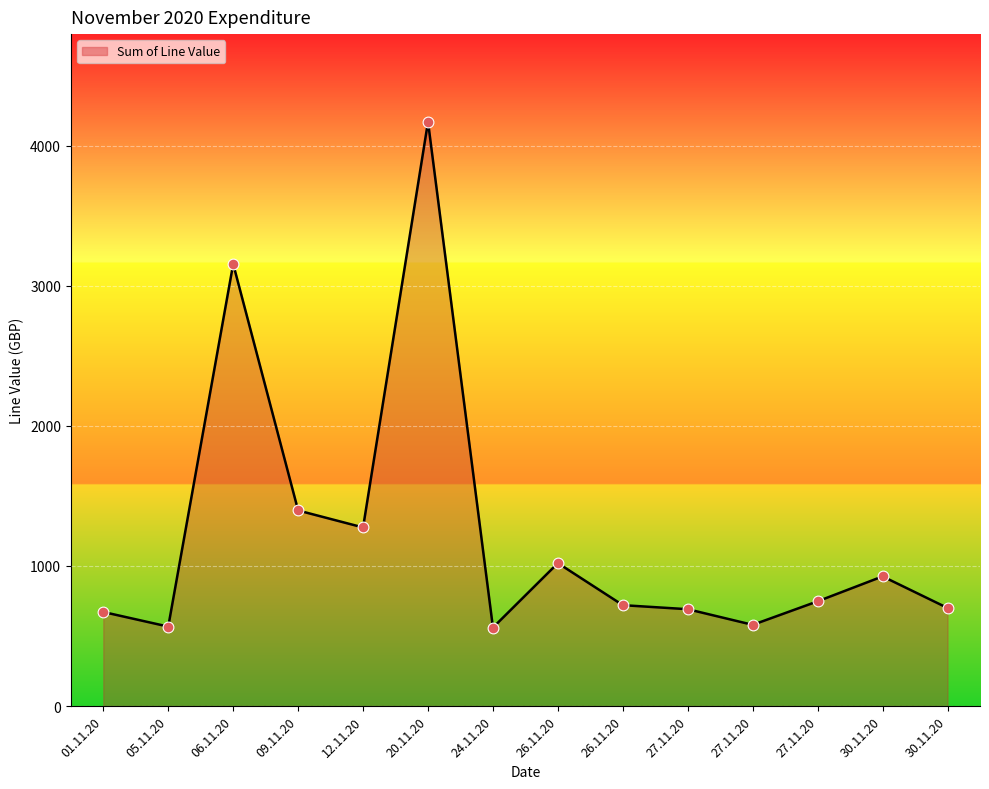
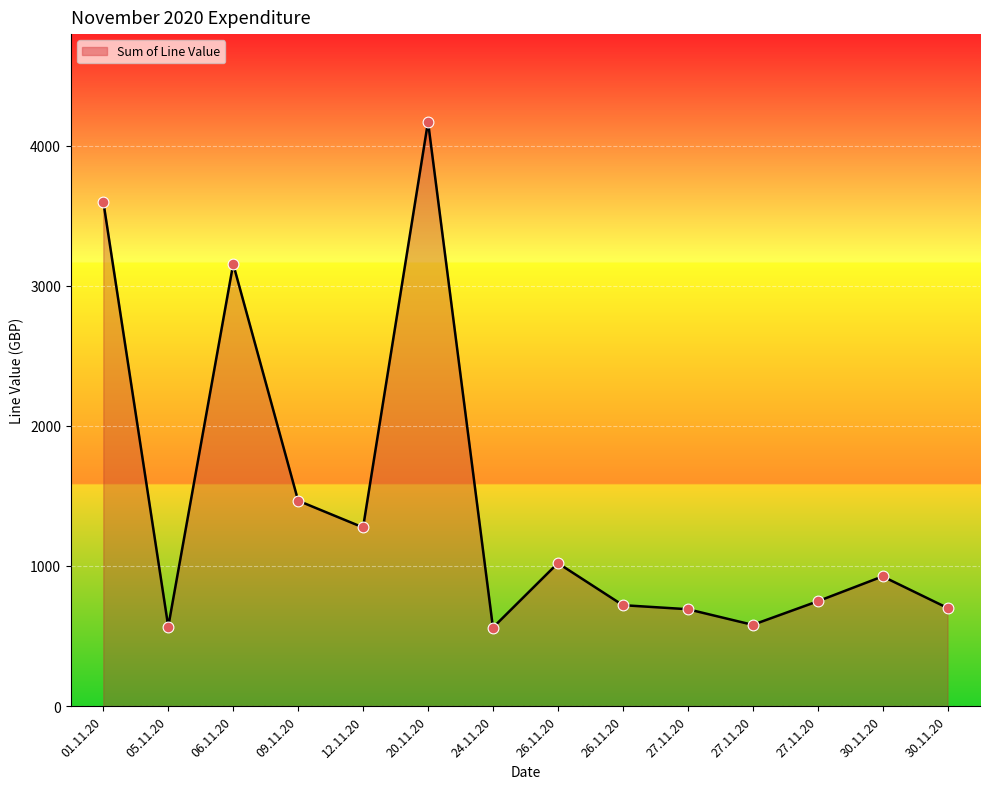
  {
-   "01.11.20": 670,
+   "01.11.20": 3600,
    "05.11.20": 570,
    "06.11.20": 3150,
-   "09.11.20": 1400,
+   "09.11.20": 1470,
    "12.11.20": 1270,
    "20.11.20": 4170,
    "24.11.20": 560
  }
